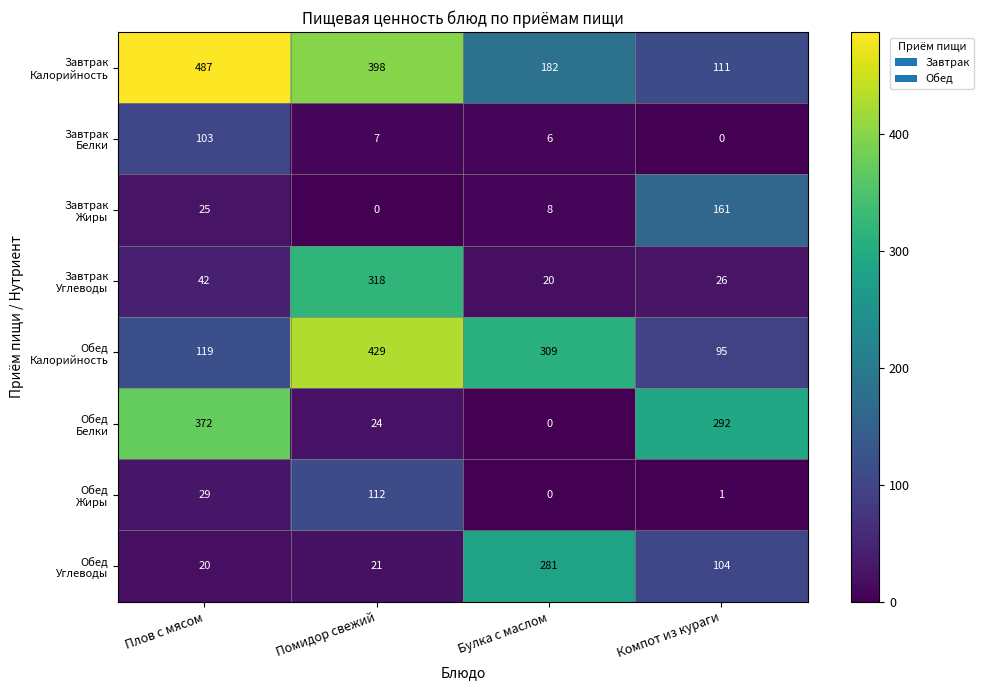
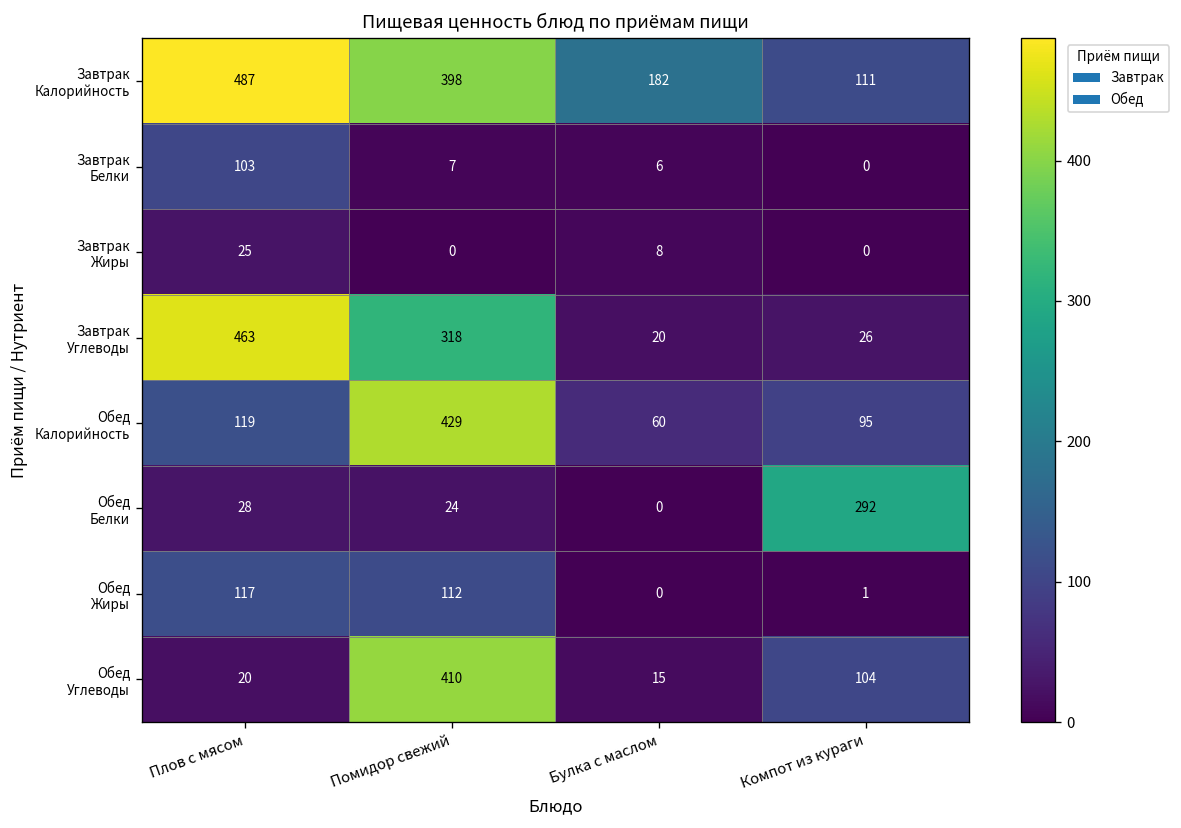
  {
    "Завтрак Калорийность": {
      "Плов с мясом": 487,
      "Помидор свежий": 398,
      "Булка с маслом": 182,
      "Компот из кураги": 111
    },
    "Завтрак Белки": {
      "Плов с мясом": 103,
      "Помидор свежий": 7,
      "Булка с маслом": 6,
      "Компот из кураги": 0
    },
    "Завтрак Жиры": {
      "Плов с мясом": 25,
      "Помидор свежий": 0,
      "Булка с маслом": 8,
-     "Компот из кураги": 161
+     "Компот из кураги": 0
    },
    "Завтрак Углеводы": {
-     "Плов с мясом": 42,
+     "Плов с мясом": 463,
      "Помидор свежий": 318,
      "Булка с маслом": 20,
      "Компот из кураги": 26
    },
    "Обед Калорийность": {
      "Плов с мясом": 119,
      "Помидор свежий": 429,
-     "Булка с маслом": 309,
+     "Булка с маслом": 60,
      "Компот из кураги": 95
    },
    "Обед Белки": {
-     "Плов с мясом": 372,
+     "Плов с мясом": 28,
      "Помидор свежий": 24,
      "Булка с маслом": 0,
      "Компот из кураги": 292
    },
    "Обед Жиры": {
-     "Плов с мясом": 29,
+     "Плов с мясом": 117,
      "Помидор свежий": 112,
      "Булка с маслом": 0,
      "Компот из кураги": 1
    },
    "Обед Углеводы": {
      "Плов с мясом": 20,
-     "Помидор свежий": 21,
-     "Булка с маслом": 281,
+     "Помидор свежий": 410,
+     "Булка с маслом": 15,
      "Компот из кураги": 104
    }
  }
